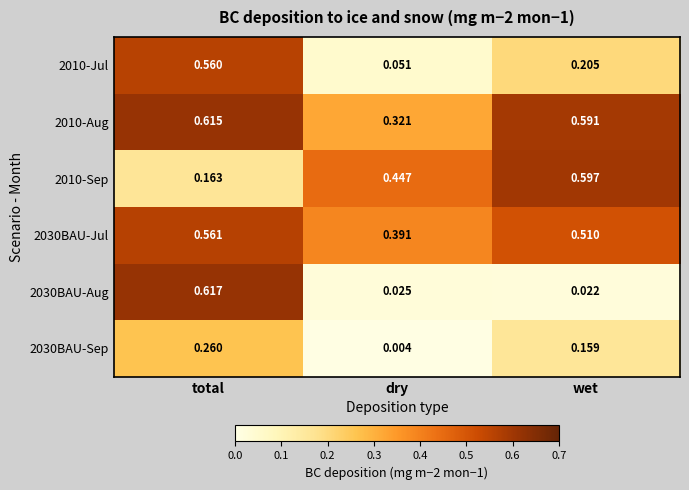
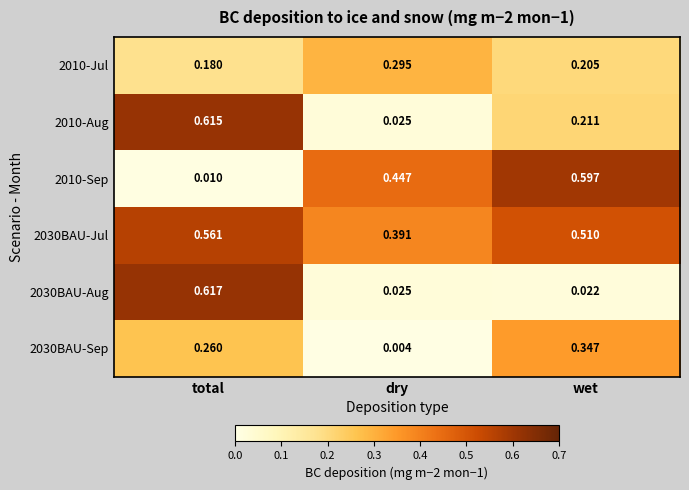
  {
    "2010-Jul": {
-     "total": 0.560,
-     "dry": 0.051,
+     "total": 0.180,
+     "dry": 0.295,
      "wet": 0.205
    },
    "2010-Aug": {
      "total": 0.615,
-     "dry": 0.321,
-     "wet": 0.591
+     "dry": 0.025,
+     "wet": 0.211
    },
    "2010-Sep": {
-     "total": 0.163,
+     "total": 0.010,
      "dry": 0.447,
      "wet": 0.597
    },
    "2030BAU-Jul": {
      "total": 0.561,
      "dry": 0.391,
      "wet": 0.510
    },
    "2030BAU-Aug": {
      "total": 0.617,
      "dry": 0.025,
      "wet": 0.022
    },
    "2030BAU-Sep": {
      "total": 0.260,
      "dry": 0.004,
-     "wet": 0.159
+     "wet": 0.347
    }
  }
